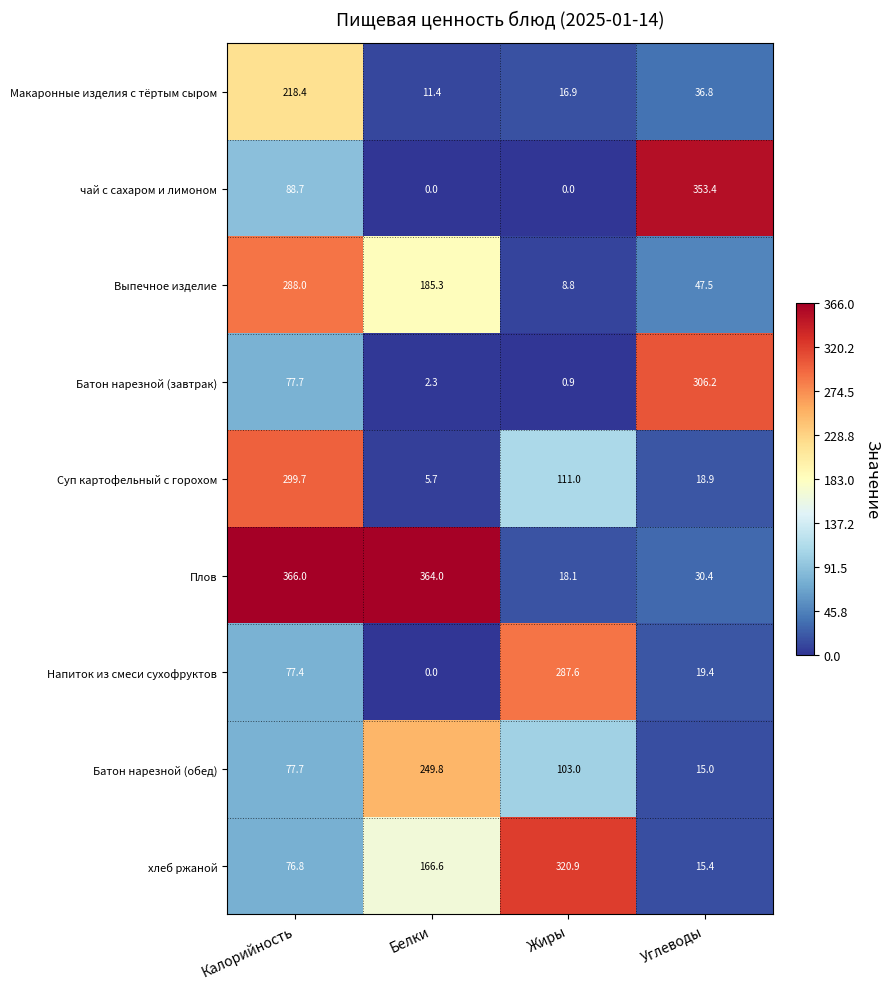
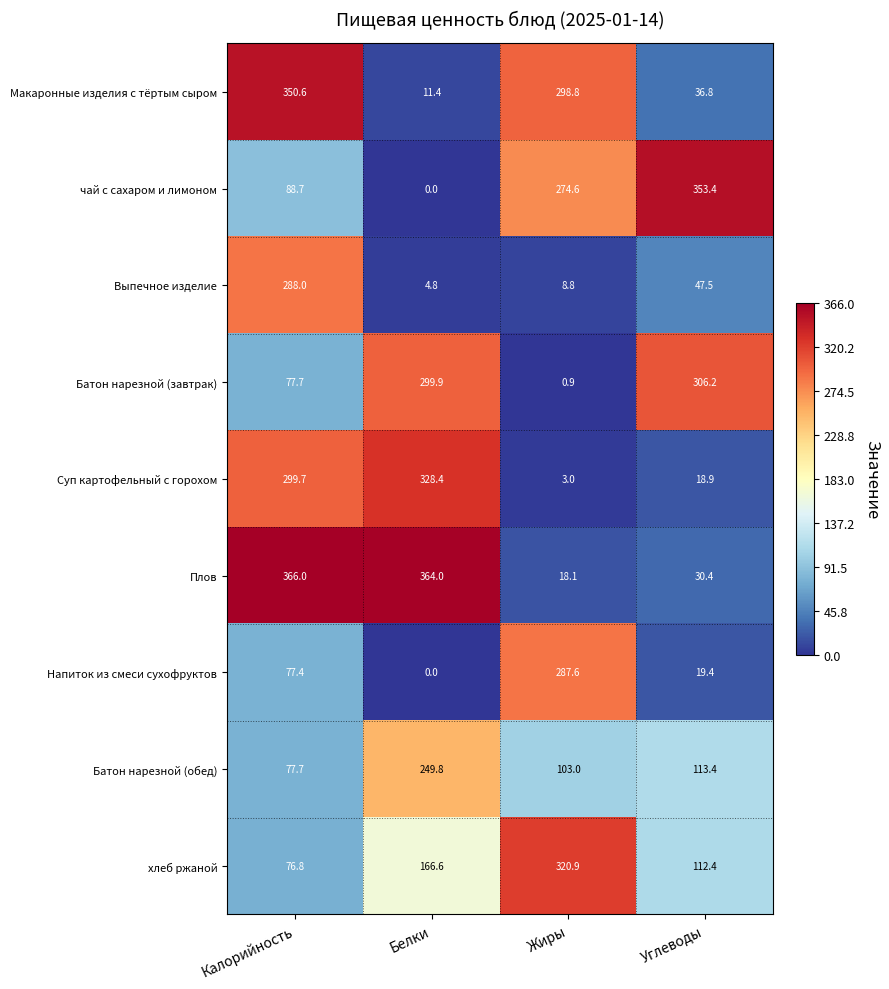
  {
    "Макаронные изделия с тёртым сыром": {
-     "Калорийность": 218.4,
+     "Калорийность": 350.6,
      "Белки": 11.4,
-     "Жиры": 16.9,
+     "Жиры": 298.8,
      "Углеводы": 36.8
    },
    "чай с сахаром и лимоном": {
      "Калорийность": 88.7,
      "Белки": 0.0,
-     "Жиры": 0.0,
+     "Жиры": 274.6,
      "Углеводы": 353.4
    },
    "Выпечное изделие": {
      "Калорийность": 288.0,
-     "Белки": 185.3,
+     "Белки": 4.8,
      "Жиры": 8.8,
      "Углеводы": 47.5
    },
    "Батон нарезной (завтрак)": {
      "Калорийность": 77.7,
-     "Белки": 2.3,
+     "Белки": 299.9,
      "Жиры": 0.9,
      "Углеводы": 306.2
    },
    "Суп картофельный с горохом": {
      "Калорийность": 299.7,
-     "Белки": 5.7,
-     "Жиры": 111.0,
+     "Белки": 328.4,
+     "Жиры": 3.0,
      "Углеводы": 18.9
    },
    "Плов": {
      "Калорийность": 366.0,
      "Белки": 364.0,
      "Жиры": 18.1,
      "Углеводы": 30.4
    },
    "Напиток из смеси сухофруктов": {
      "Калорийность": 77.4,
      "Белки": 0.0,
      "Жиры": 287.6,
      "Углеводы": 19.4
    },
    "Батон нарезной (обед)": {
      "Калорийность": 77.7,
      "Белки": 249.8,
      "Жиры": 103.0,
-     "Углеводы": 15.0
+     "Углеводы": 113.4
    },
    "хлеб ржаной": {
      "Калорийность": 76.8,
      "Белки": 166.6,
      "Жиры": 320.9,
-     "Углеводы": 15.4
+     "Углеводы": 112.4
    }
  }
